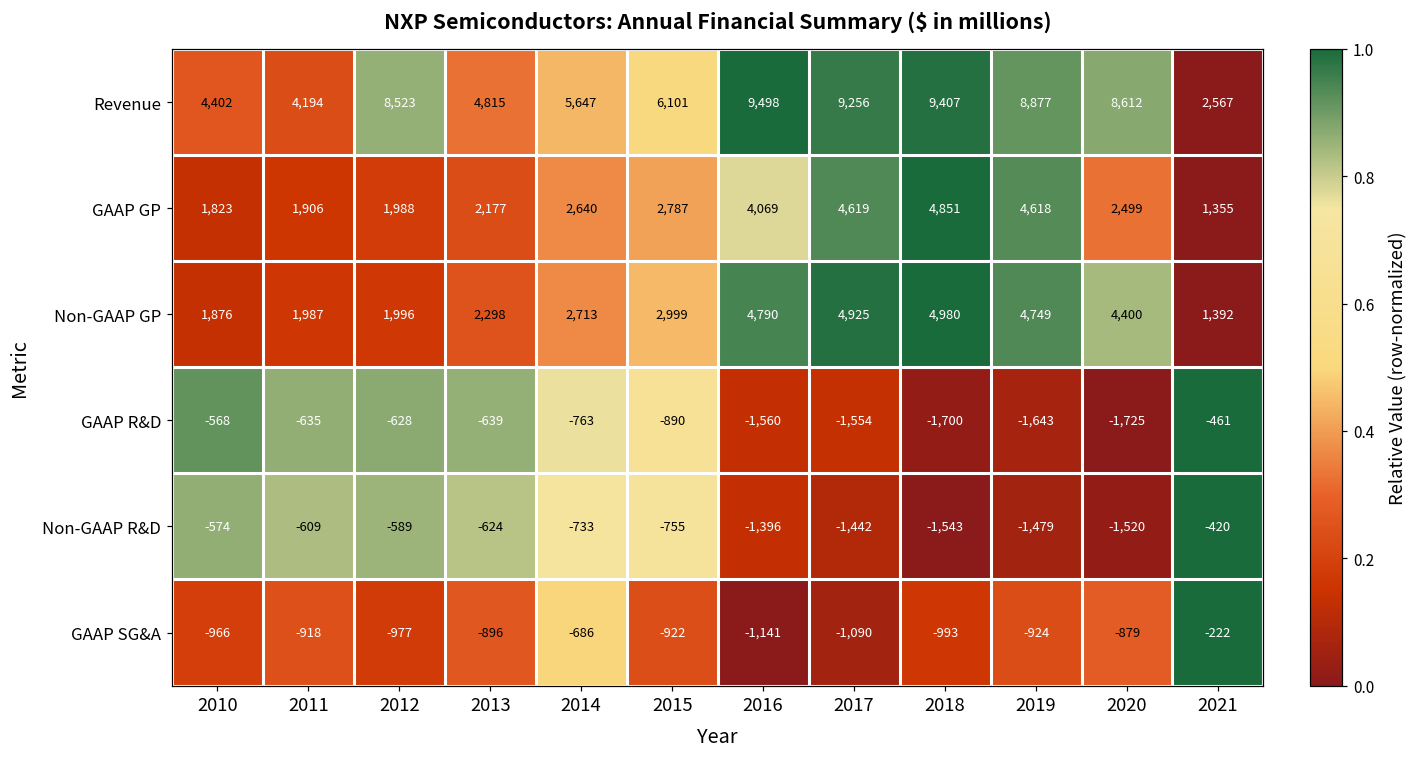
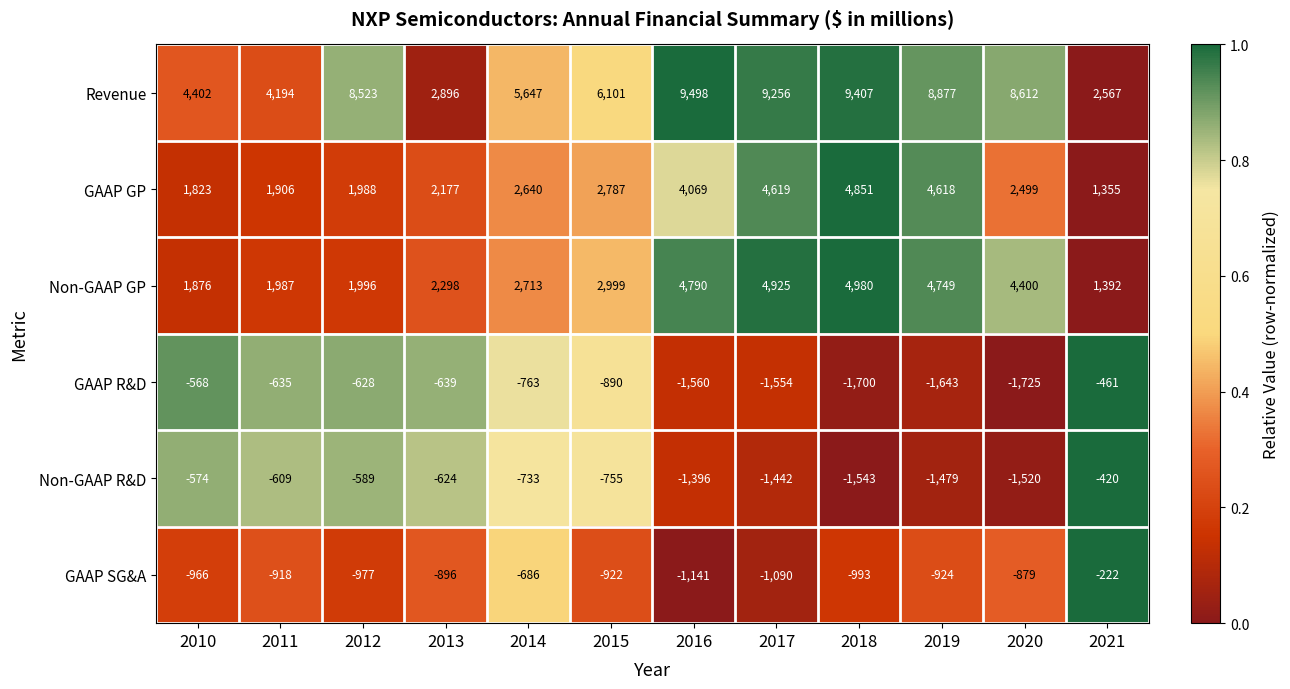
  {
    "Revenue": {
      "2010": "4,402",
      "2011": "4,194",
      "2012": "8,523",
-     "2013": "4,815",
+     "2013": "2,896",
      "2014": "5,647",
      "2015": "6,101",
      "2016": "9,498",
      "2017": "9,256",
      "2018": "9,407",
      "2019": "8,877",
      "2020": "8,612",
      "2021": "2,567"
    },
    "GAAP GP": {
      "2010": "1,823",
      "2011": "1,906",
      "2012": "1,988",
      "2013": "2,177",
      "2014": "2,640",
      "2015": "2,787",
      "2016": "4,069",
      "2017": "4,619",
      "2018": "4,851",
      "2019": "4,618",
      "2020": "2,499",
      "2021": "1,355"
    },
    "Non-GAAP GP": {
      "2010": "1,876",
      "2011": "1,987",
      "2012": "1,996",
      "2013": "2,298",
      "2014": "2,713",
      "2015": "2,999",
      "2016": "4,790",
      "2017": "4,925",
      "2018": "4,980",
      "2019": "4,749",
      "2020": "4,400",
      "2021": "1,392"
    },
    "GAAP R&D": {
      "2010": "-568",
      "2011": "-635",
      "2012": "-628",
      "2013": "-639",
      "2014": "-763",
      "2015": "-890",
      "2016": "-1,560",
      "2017": "-1,554",
      "2018": "-1,700",
      "2019": "-1,643",
      "2020": "-1,725",
      "2021": "-461"
    },
    "Non-GAAP R&D": {
      "2010": "-574",
      "2011": "-609",
      "2012": "-589",
      "2013": "-624",
      "2014": "-733",
      "2015": "-755",
      "2016": "-1,396",
      "2017": "-1,442",
      "2018": "-1,543",
      "2019": "-1,479",
      "2020": "-1,520",
      "2021": "-420"
    },
    "GAAP SG&A": {
      "2010": "-966",
      "2011": "-918",
      "2012": "-977",
      "2013": "-896",
      "2014": "-686",
      "2015": "-922",
      "2016": "-1,141",
      "2017": "-1,090",
      "2018": "-993",
      "2019": "-924",
      "2020": "-879",
      "2021": "-222"
    }
  }
